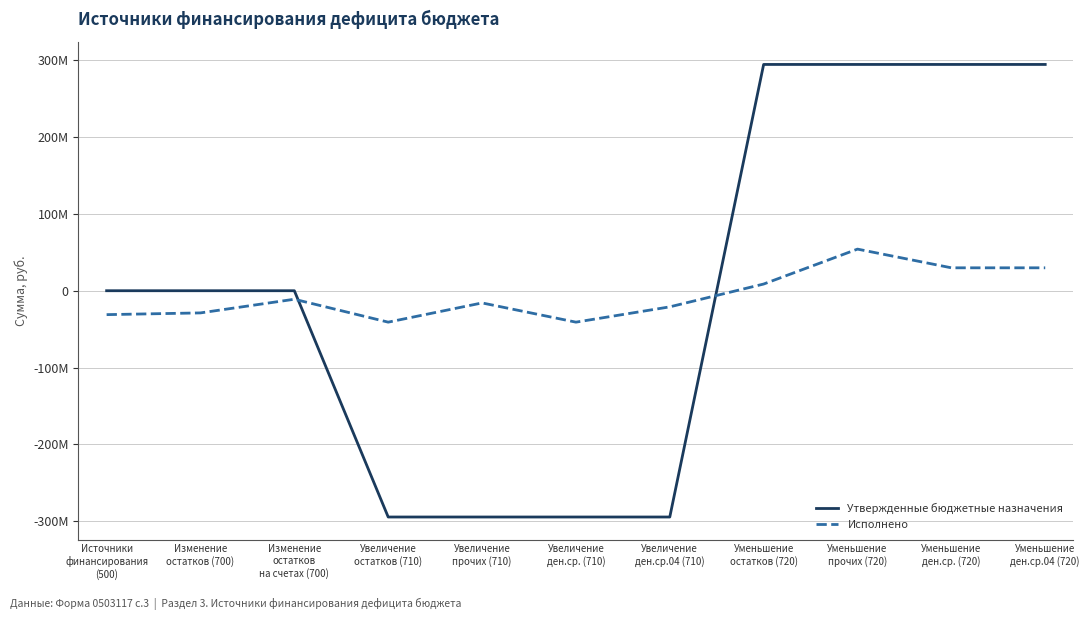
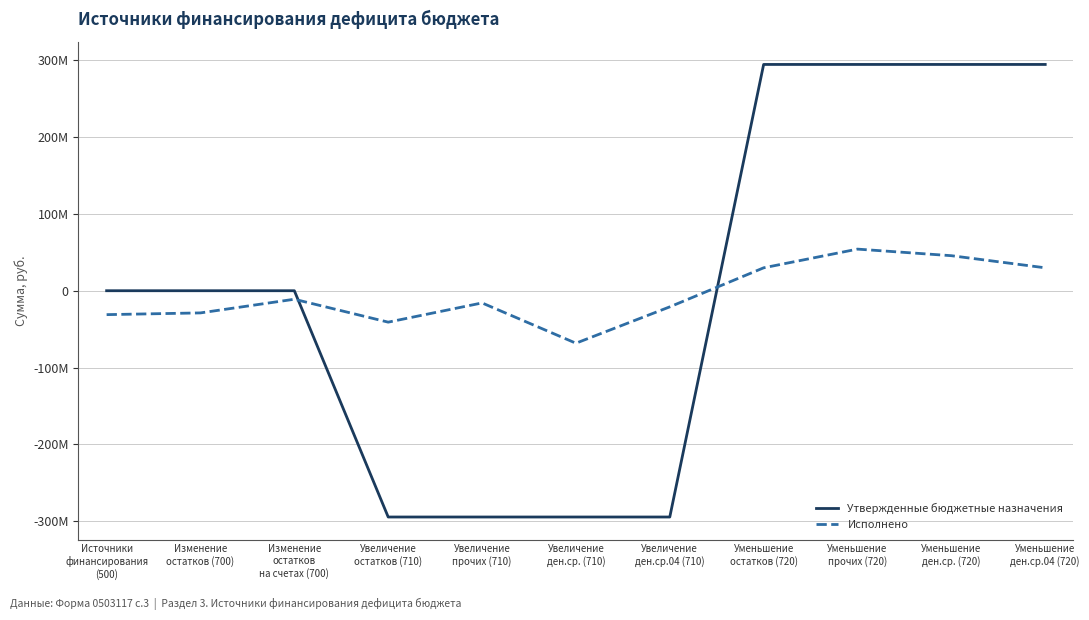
  {
    "Утвержденные бюджетные назначения": {
      "Источники финансирования (500)": 0,
      "Изменение остатков (700)": 0,
      "Изменение остатков на счетах (700)": 0,
      "Увеличение остатков (710)": -290000000,
      "Увеличение прочих (710)": -290000000,
      "Увеличение ден.ср. (710)": -290000000,
      "Увеличение ден.ср.04 (710)": -290000000,
      "Уменьшение остатков (720)": 290000000,
      "Уменьшение прочих (720)": 290000000,
      "Уменьшение ден.ср. (720)": 290000000,
      "Уменьшение ден.ср.04 (720)": 290000000
    },
    "Исполнено": {
      "Источники финансирования (500)": -30000000,
      "Изменение остатков (700)": -30000000,
      "Изменение остатков на счетах (700)": -10000000,
      "Увеличение остатков (710)": -40000000,
      "Увеличение прочих (710)": -20000000,
-     "Увеличение ден.ср. (710)": -40000000,
+     "Увеличение ден.ср. (710)": -70000000,
      "Увеличение ден.ср.04 (710)": -20000000,
-     "Уменьшение остатков (720)": 10000000,
+     "Уменьшение остатков (720)": 30000000,
      "Уменьшение прочих (720)": 50000000,
-     "Уменьшение ден.ср. (720)": 30000000,
+     "Уменьшение ден.ср. (720)": 50000000,
      "Уменьшение ден.ср.04 (720)": 30000000
    }
  }
